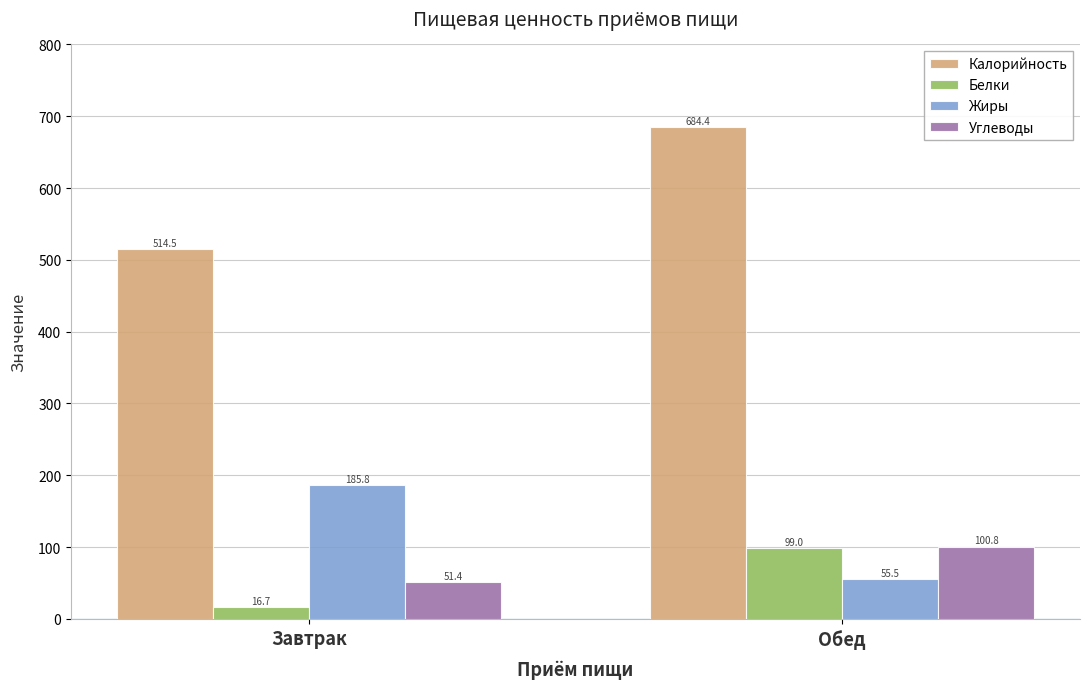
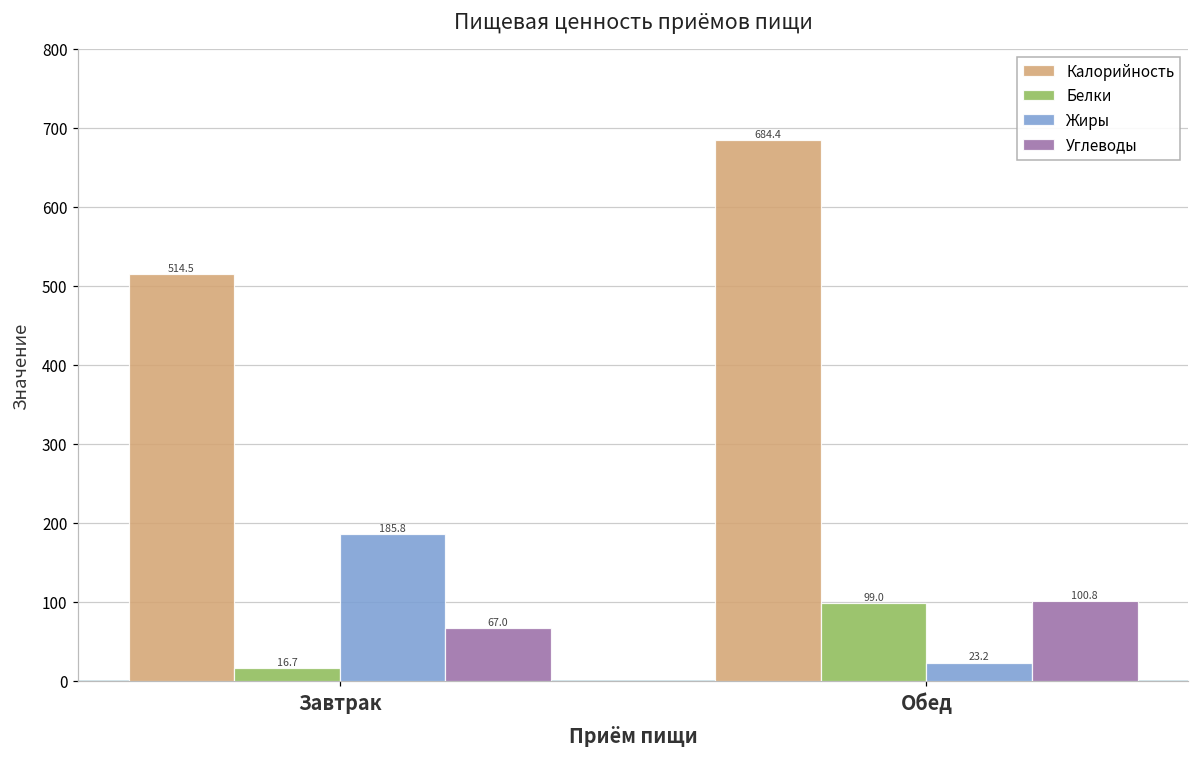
  {
    "Калорийность": {
      "Завтрак": 514.5,
      "Обед": 684.4
    },
    "Белки": {
      "Завтрак": 16.7,
      "Обед": 99.0
    },
    "Жиры": {
      "Завтрак": 185.8,
-     "Обед": 55.5
+     "Обед": 23.2
    },
    "Углеводы": {
-     "Завтрак": 51.4,
+     "Завтрак": 67.0,
      "Обед": 100.8
    }
  }
